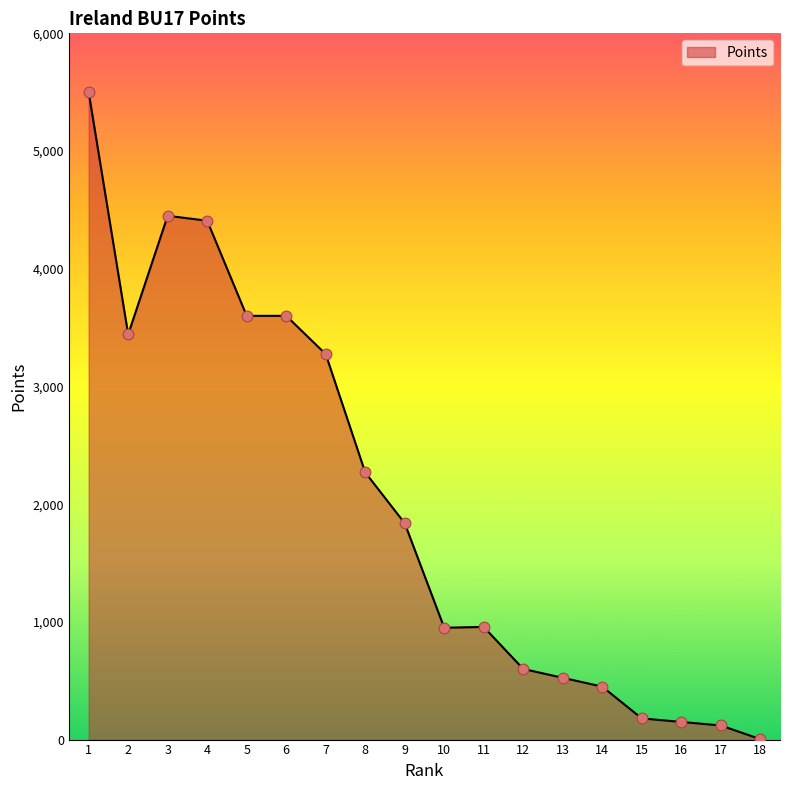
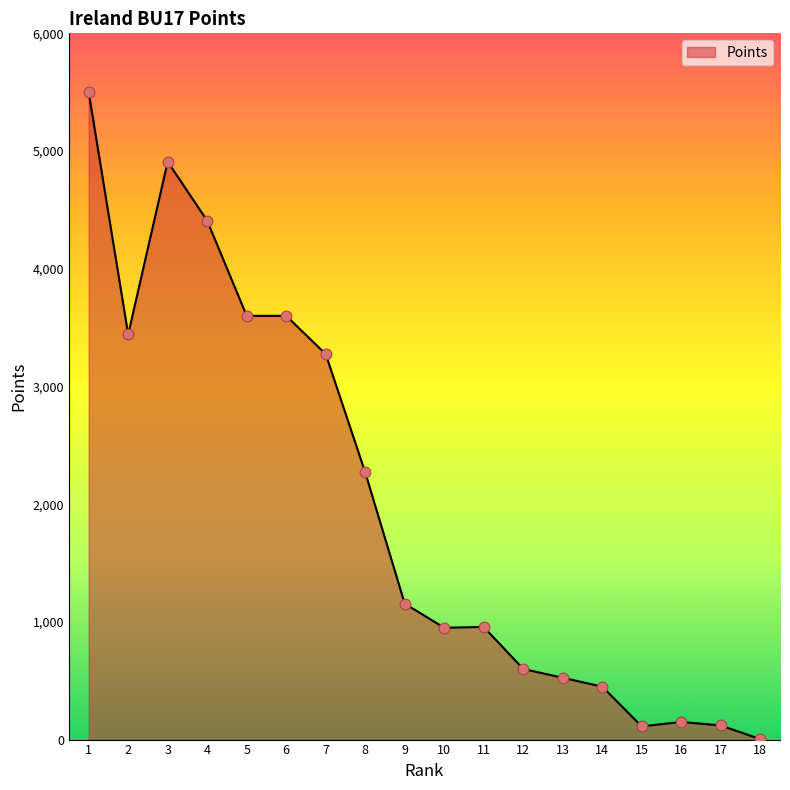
  {
    "1": "5,500",
    "2": "3,440",
-   "3": "4,450",
+   "3": "4,910",
    "4": "4,410",
    "5": "3,600",
    "6": "3,600",
    "7": "3,280",
    "8": "2,270",
-   "9": "1,840",
+   "9": "1,160",
    "10": "950",
    "11": "960",
    "12": "600",
    "13": "530",
    "14": "450",
-   "15": "180",
+   "15": "110",
    "16": "150",
    "17": "120",
    "18": "0"
  }
